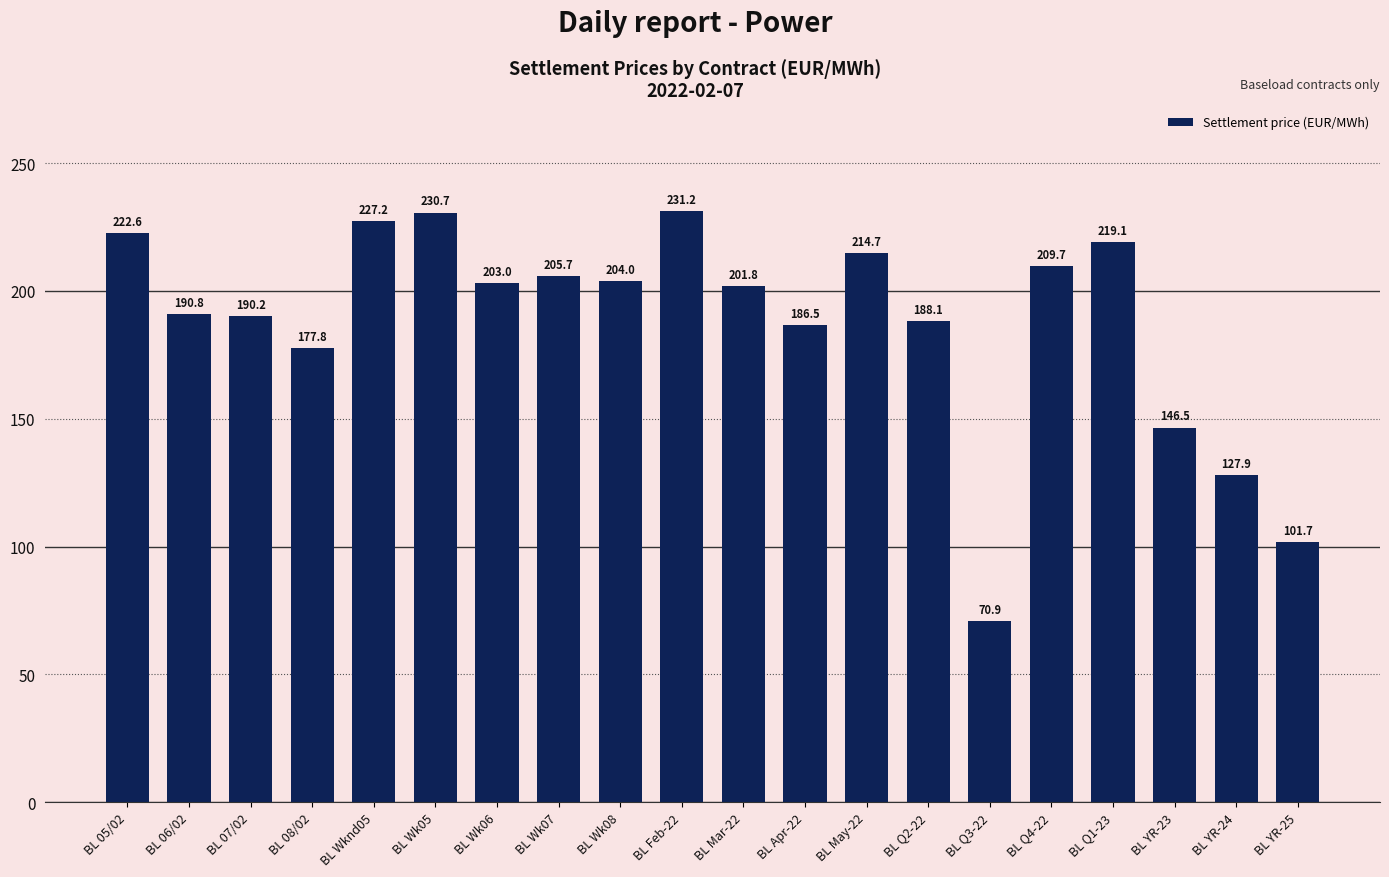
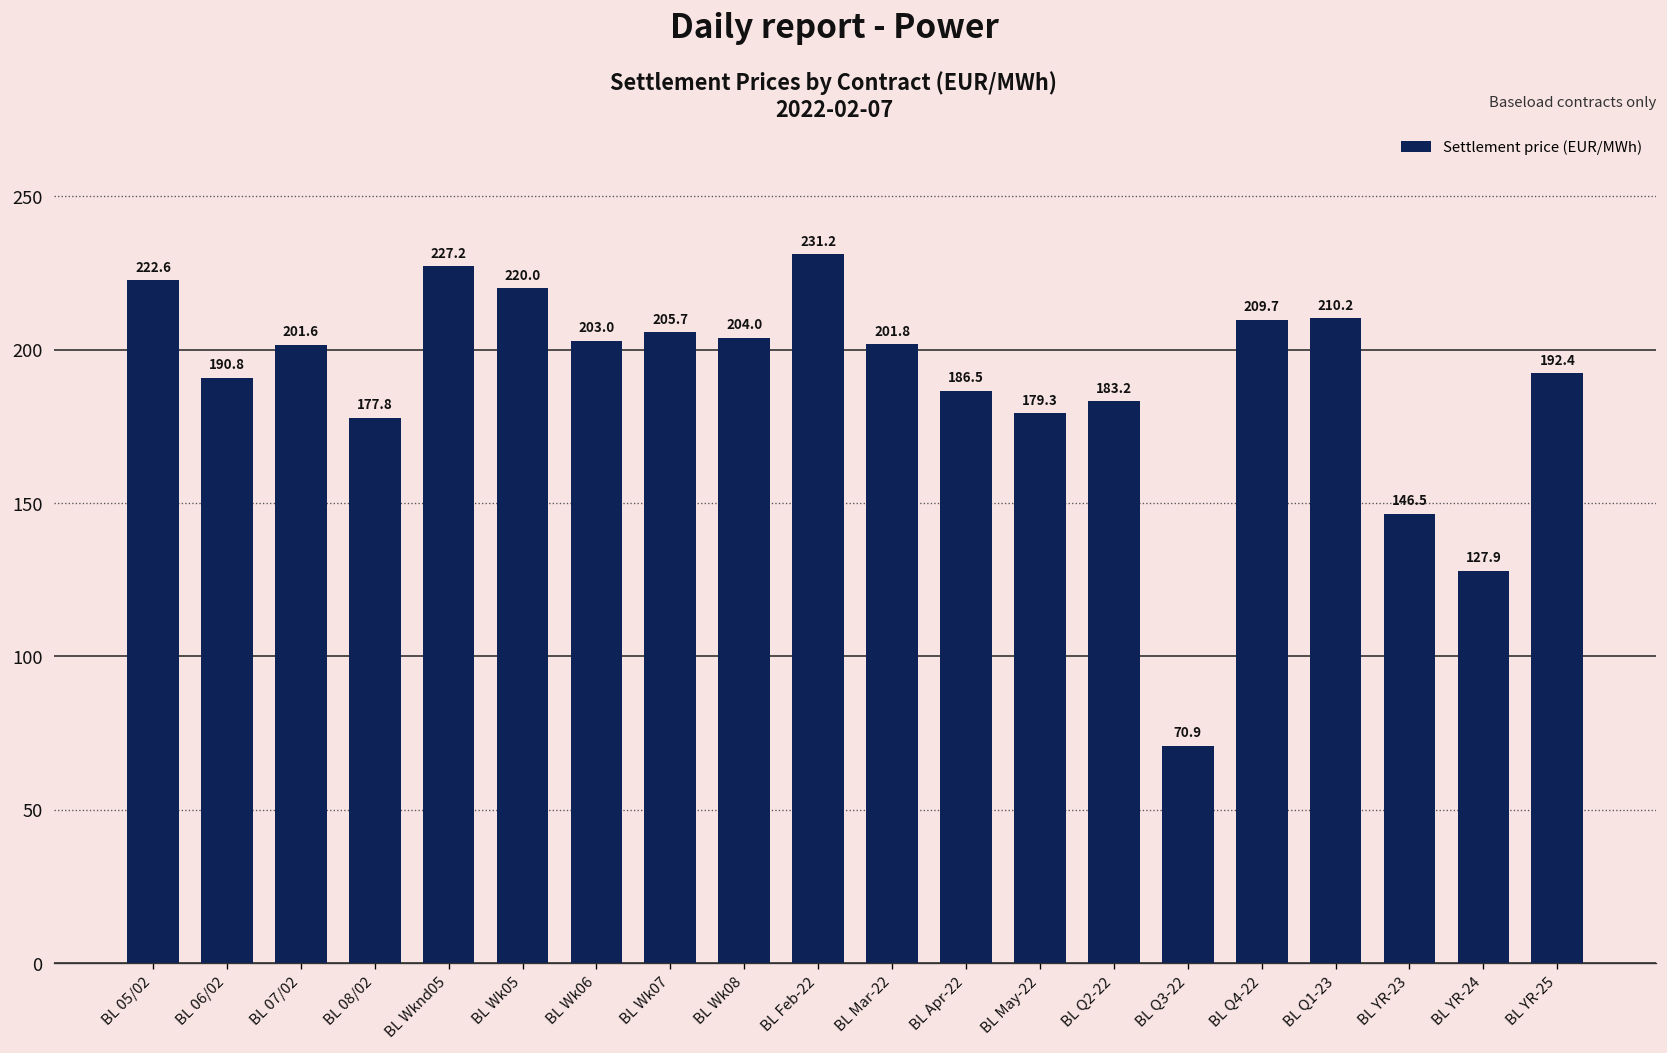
  {
    "BL 05/02": 222.6,
    "BL 06/02": 190.8,
-   "BL 07/02": 190.2,
+   "BL 07/02": 201.6,
    "BL 08/02": 177.8,
    "BL Wknd05": 227.2,
-   "BL Wk05": 230.7,
+   "BL Wk05": 220.0,
    "BL Wk06": 203.0,
    "BL Wk07": 205.7,
    "BL Wk08": 204.0,
    "BL Feb-22": 231.2,
    "BL Mar-22": 201.8,
    "BL Apr-22": 186.5,
-   "BL May-22": 214.7,
-   "BL Q2-22": 188.1,
+   "BL May-22": 179.3,
+   "BL Q2-22": 183.2,
    "BL Q3-22": 70.9,
    "BL Q4-22": 209.7,
-   "BL Q1-23": 219.1,
+   "BL Q1-23": 210.2,
    "BL YR-23": 146.5,
    "BL YR-24": 127.9,
-   "BL YR-25": 101.7
+   "BL YR-25": 192.4
  }
